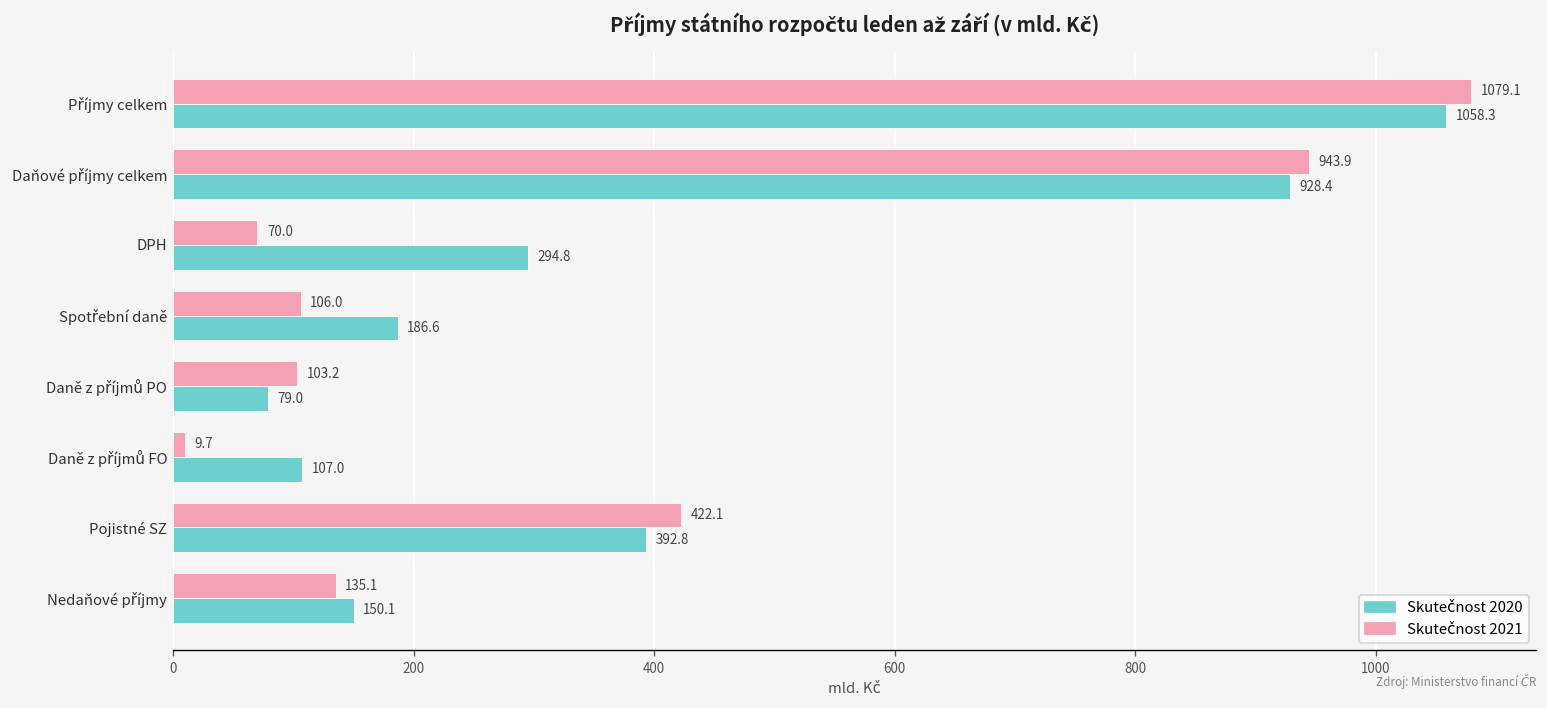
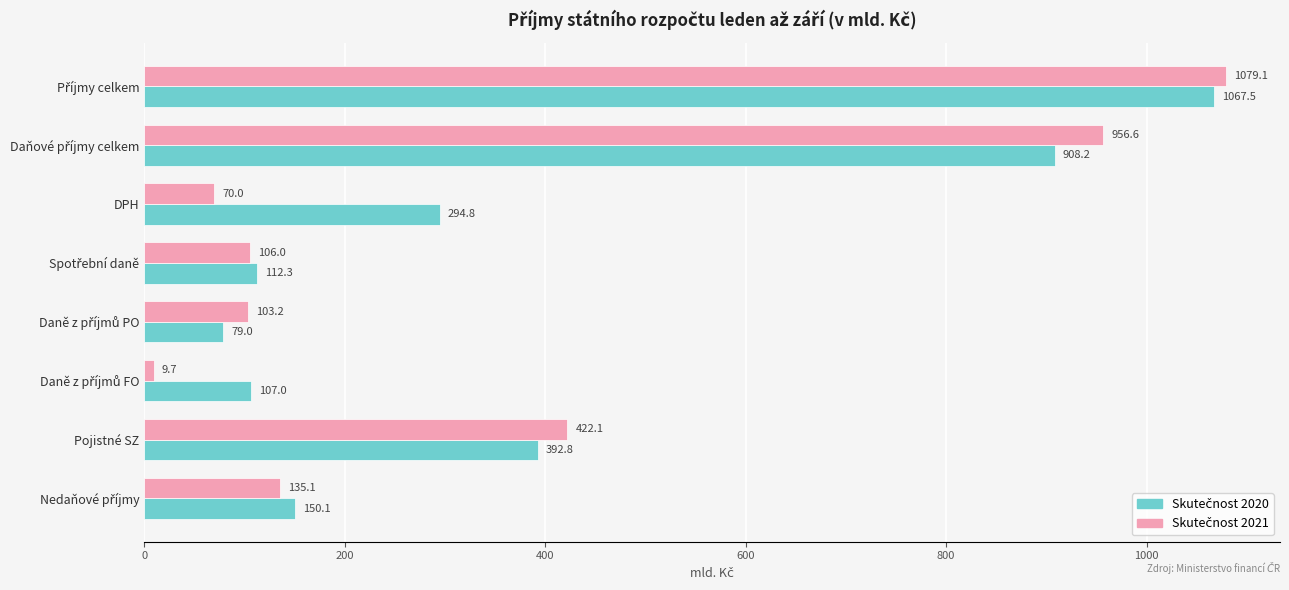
  {
    "Skutečnost 2020": {
-     "Příjmy celkem": 1058.3,
-     "Daňové příjmy celkem": 928.4,
+     "Příjmy celkem": 1067.5,
+     "Daňové příjmy celkem": 908.2,
      "DPH": 294.8,
-     "Spotřební daně": 186.6,
+     "Spotřební daně": 112.3,
      "Daně z příjmů PO": 79.0,
      "Daně z příjmů FO": 107.0,
      "Pojistné SZ": 392.8,
      "Nedaňové příjmy": 150.1
    },
    "Skutečnost 2021": {
      "Příjmy celkem": 1079.1,
-     "Daňové příjmy celkem": 943.9,
+     "Daňové příjmy celkem": 956.6,
      "DPH": 70.0,
      "Spotřební daně": 106.0,
      "Daně z příjmů PO": 103.2,
      "Daně z příjmů FO": 9.7,
      "Pojistné SZ": 422.1,
      "Nedaňové příjmy": 135.1
    }
  }
